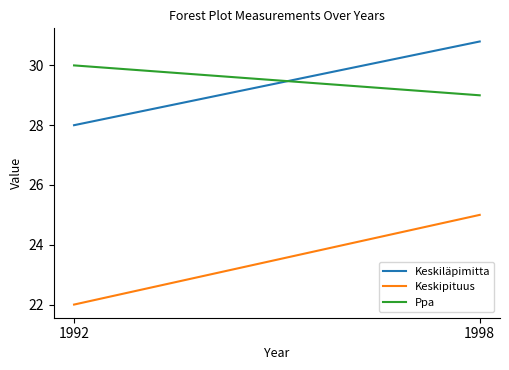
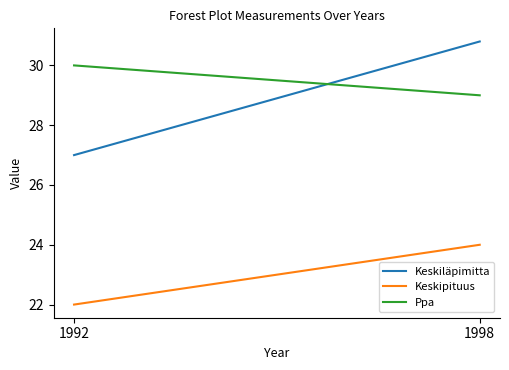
  {
    "Keskiläpimitta": {
-     "1992": 28,
+     "1992": 27,
      "1998": 30.8
    },
    "Keskipituus": {
      "1992": 22,
-     "1998": 25
+     "1998": 24
    },
    "Ppa": {
      "1992": 30,
      "1998": 29
    }
  }
